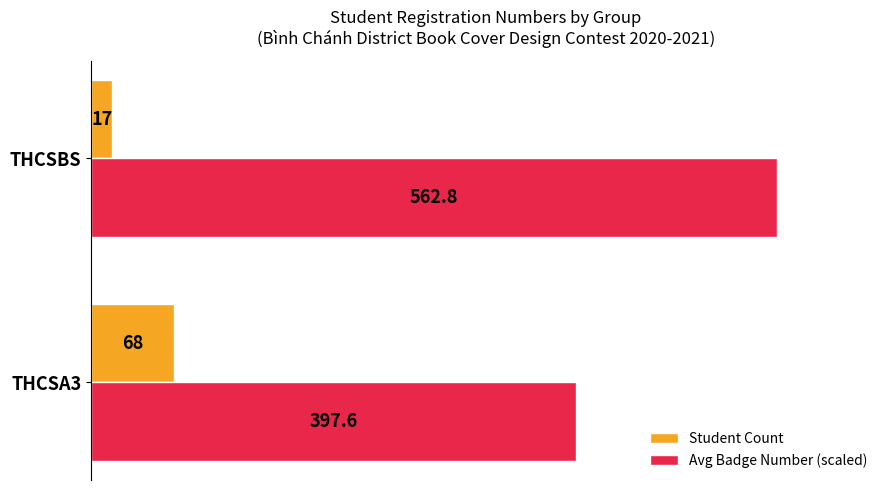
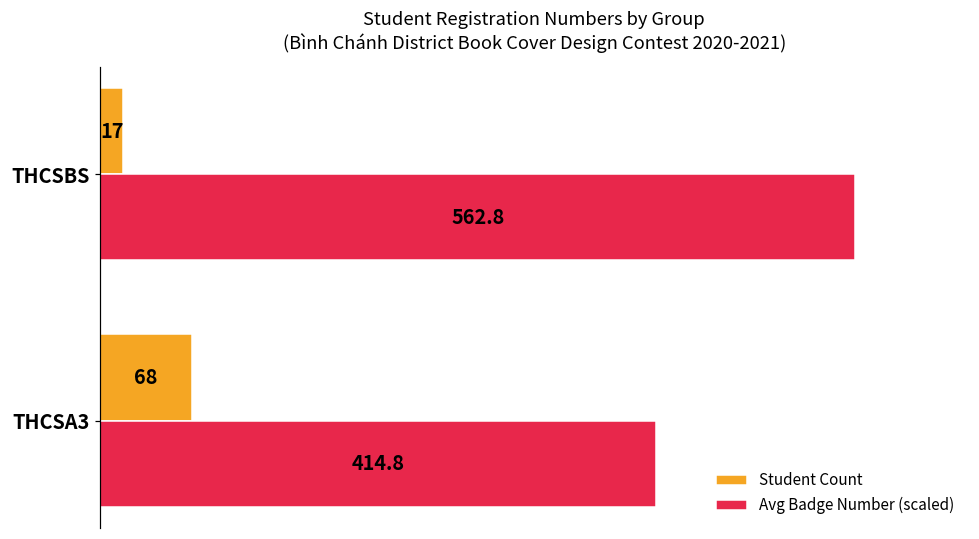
  {
    "Student Count": {
      "THCSBS": 17,
      "THCSA3": 68
    },
    "Avg Badge Number (scaled)": {
      "THCSBS": 562.8,
-     "THCSA3": 397.6
+     "THCSA3": 414.8
    }
  }
